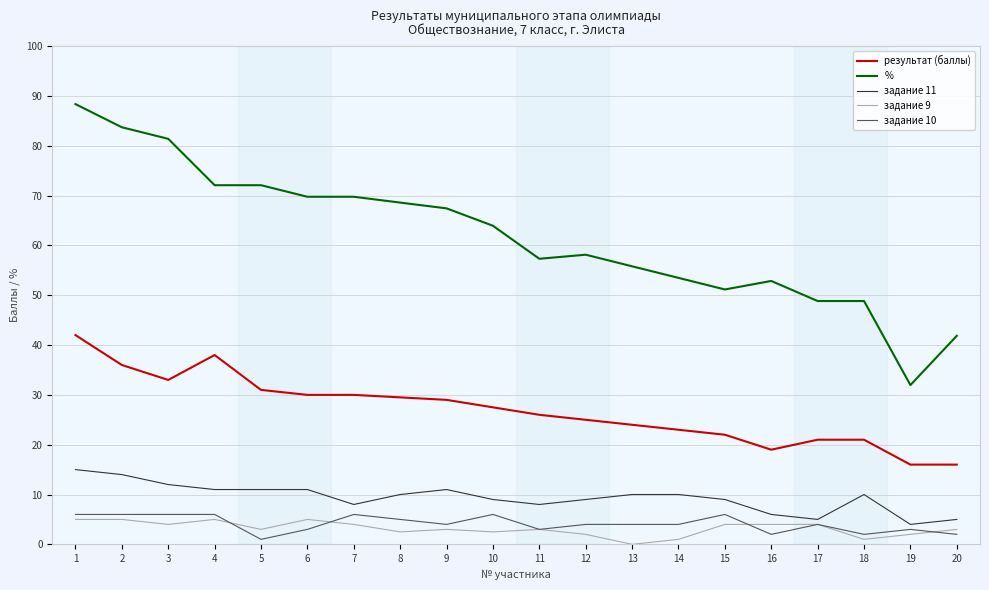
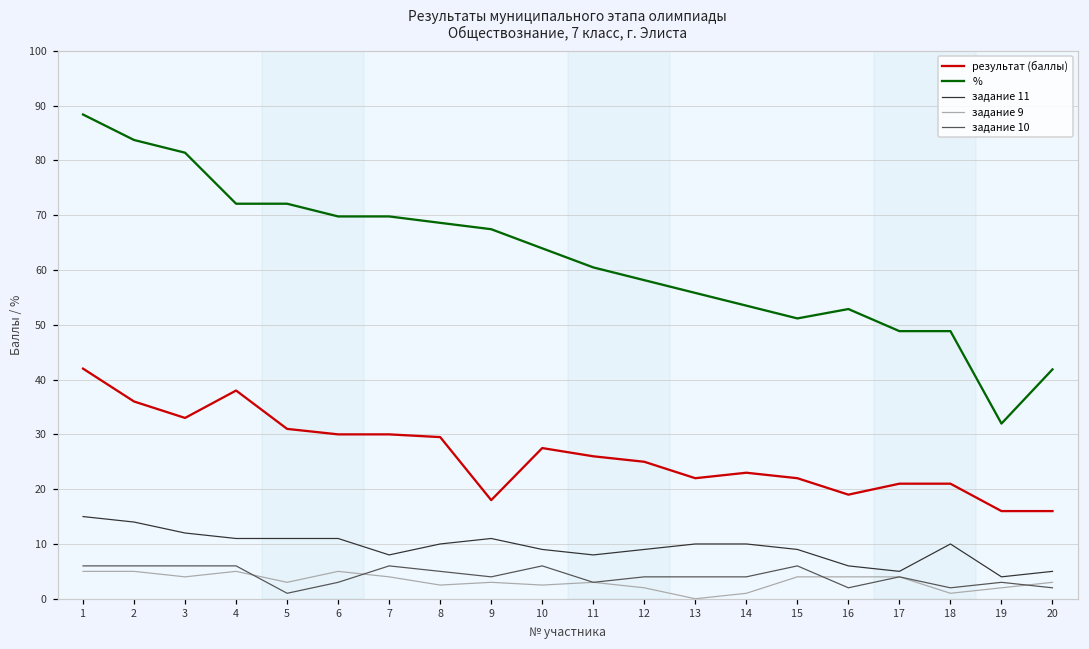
  {
    "результат (баллы)": {
      "1": 42,
      "2": 36,
      "3": 33,
      "4": 38,
      "5": 31,
      "6": 30,
      "7": 30,
      "8": 30,
-     "9": 29,
+     "9": 18,
      "10": 28,
      "11": 26,
      "12": 25,
-     "13": 24,
+     "13": 22,
      "14": 23,
      "15": 22,
      "16": 19,
      "17": 21,
      "18": 21,
      "19": 16,
      "20": 16
    },
    "%": {
      "1": 88,
      "2": 84,
      "3": 81,
      "4": 72,
      "5": 72,
      "6": 70,
      "7": 70,
      "8": 69,
      "9": 67,
      "10": 64,
-     "11": 57,
+     "11": 60,
      "12": 58,
      "13": 56,
      "14": 53,
      "15": 51,
      "16": 53,
      "17": 49,
      "18": 49,
      "19": 32,
      "20": 42
    },
    "задание 9": {
      "1": 5,
      "2": 5,
      "3": 4,
      "4": 5,
      "5": 3,
      "6": 5,
      "7": 4,
      "8": 3,
      "9": 3,
      "10": 3,
      "12": 2,
      "13": 0,
      "14": 1,
      "15": 4,
      "16": 4,
      "18": 1,
      "19": 2,
      "20": 3
    }
  }
